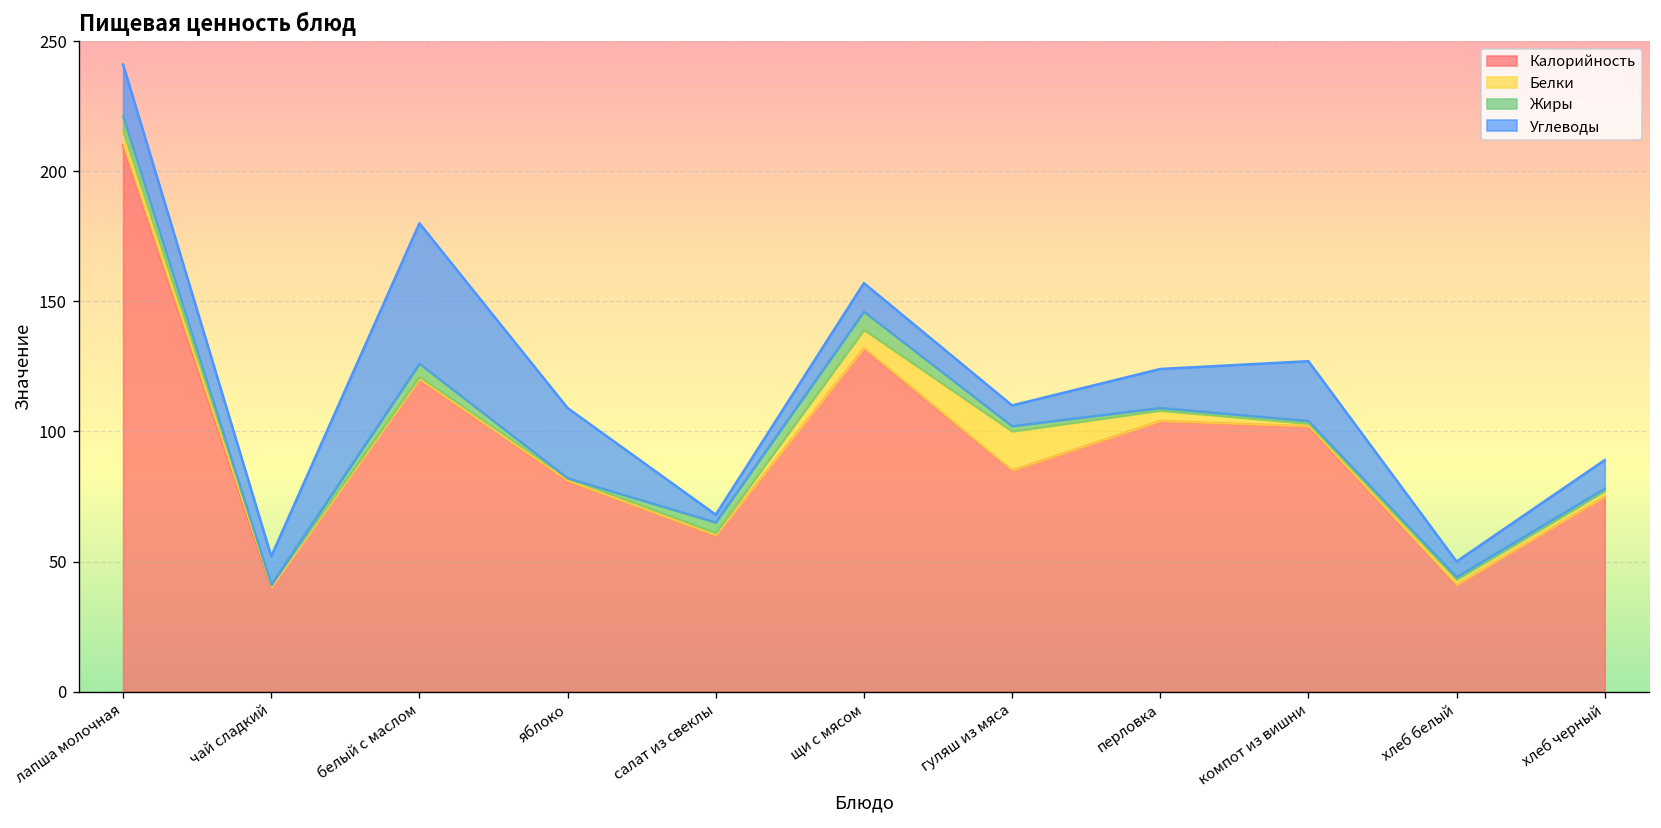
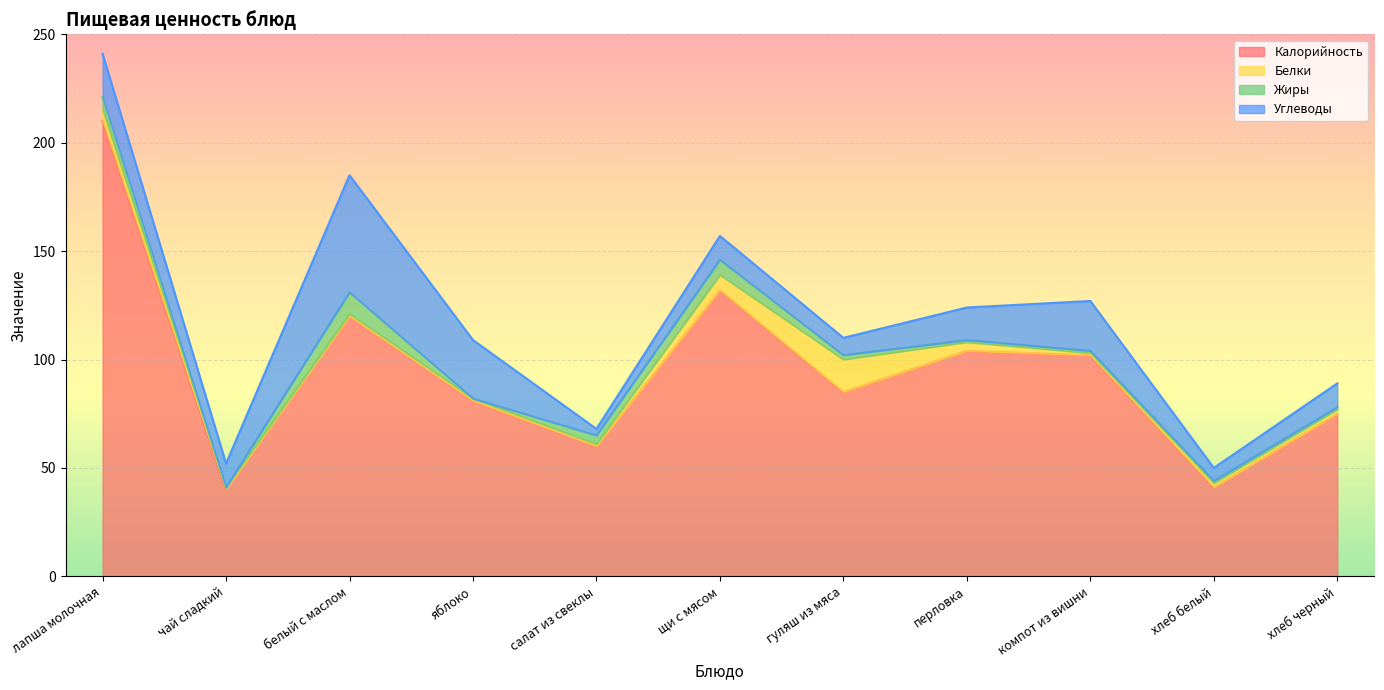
  {
    "Калорийность": {
      "лапша молочная": 210,
      "щи с мясом": 132,
      "гуляш из мяса": 85,
      "перловка": 104,
      "хлеб белый": 41,
      "хлеб черный": 75
    },
    "Белки": {
      "лапша молочная": 5,
      "щи с мясом": 7,
      "гуляш из мяса": 15
    },
    "Жиры": {
      "лапша молочная": 6,
-     "белый с маслом": 5,
+     "белый с маслом": 10,
      "салат из свеклы": 4,
      "щи с мясом": 7,
      "гуляш из мяса": 2
    },
    "Углеводы": {
      "лапша молочная": 20,
      "чай сладкий": 11,
      "белый с маслом": 54,
      "яблоко": 27,
      "салат из свеклы": 3,
      "щи с мясом": 11,
      "гуляш из мяса": 8,
      "перловка": 15,
      "компот из вишни": 23,
      "хлеб белый": 6,
      "хлеб черный": 11
    }
  }
